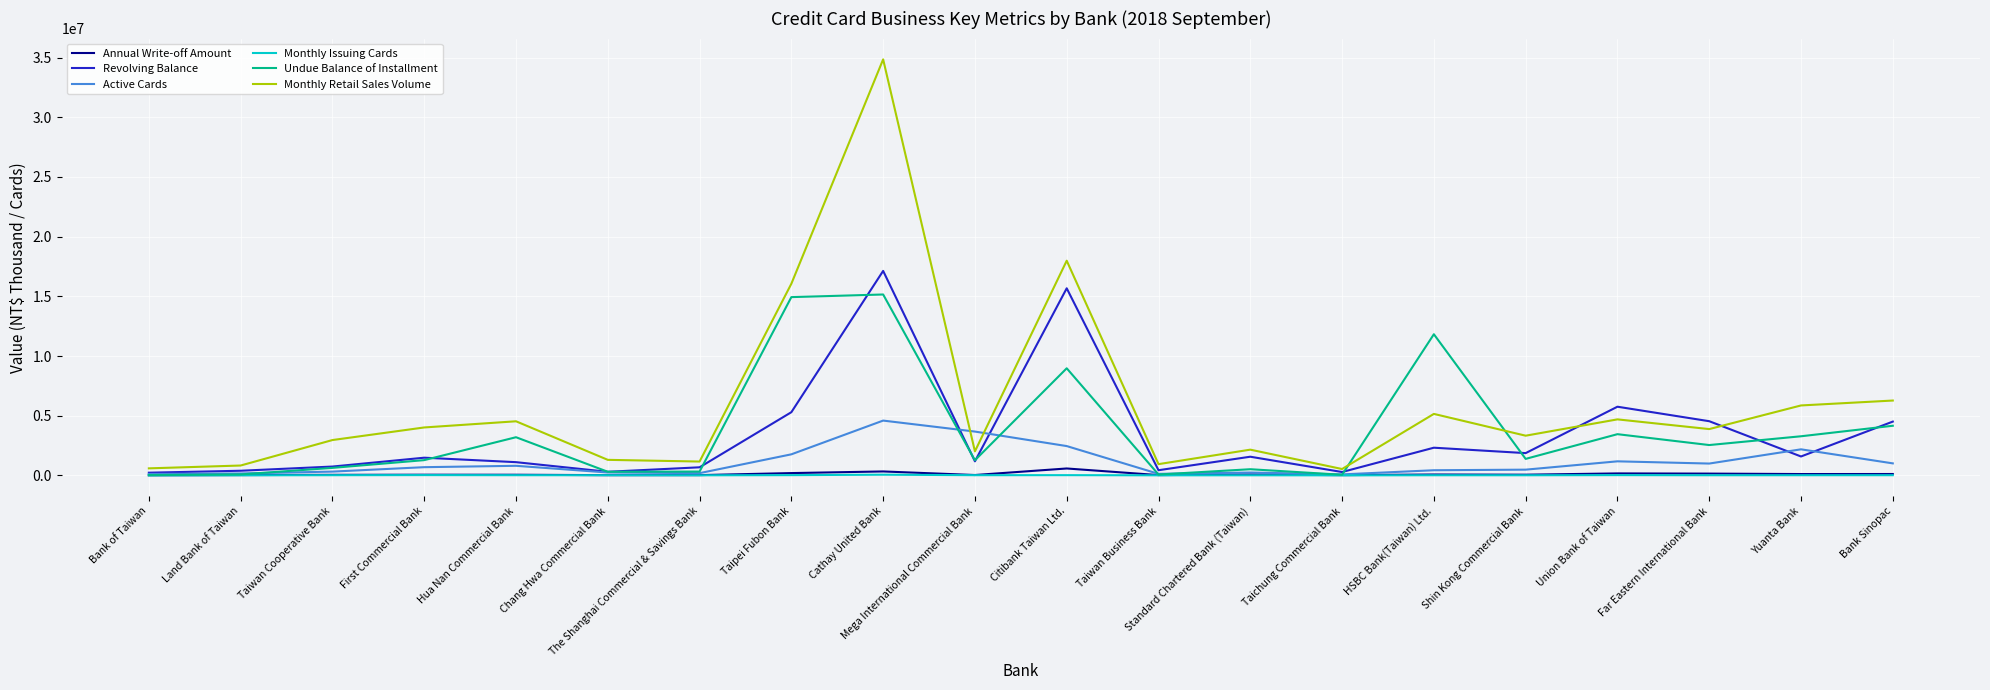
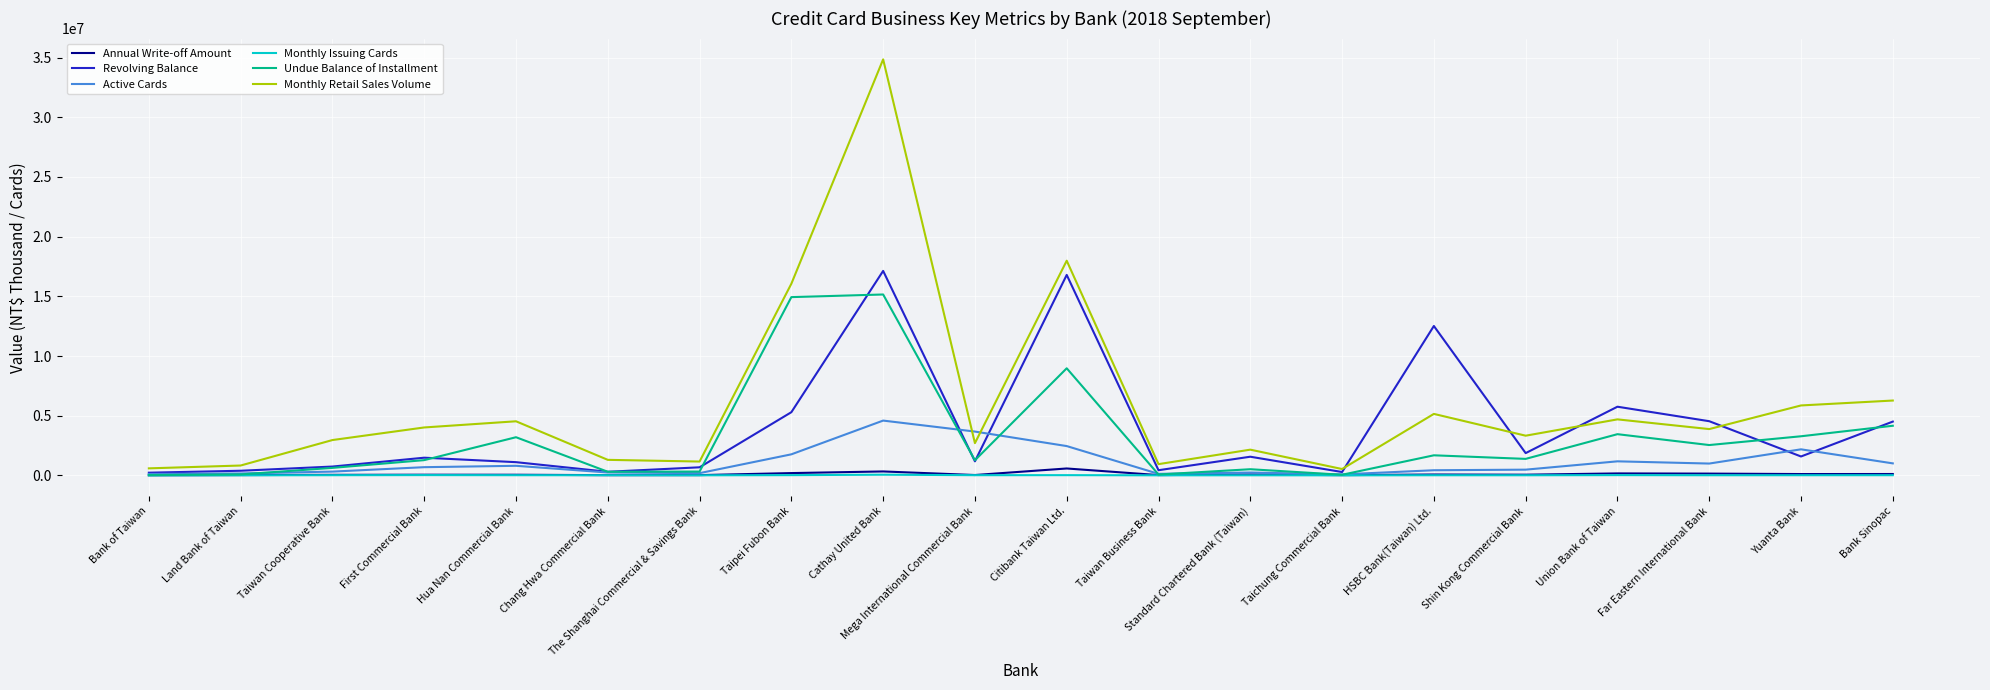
  {
    "Annual Write-off Amount": {
      "Cathay United Bank": 300000,
      "Citibank Taiwan Ltd.": 600000
    },
    "Revolving Balance": {
      "Land Bank of Taiwan": 400000,
      "Hua Nan Commercial Bank": 1100000,
      "The Shanghai Commercial & Savings Bank": 700000,
      "Taipei Fubon Bank": 5300000,
      "Cathay United Bank": 17100000,
-     "Citibank Taiwan Ltd.": 15700000,
+     "Citibank Taiwan Ltd.": 16800000,
      "Taiwan Business Bank": 400000,
      "Standard Chartered Bank (Taiwan)": 1600000,
-     "HSBC Bank(Taiwan) Ltd.": 2300000,
+     "HSBC Bank(Taiwan) Ltd.": 12500000,
      "Shin Kong Commercial Bank": 1900000,
      "Union Bank of Taiwan": 5800000,
      "Far Eastern International Bank": 4500000,
      "Yuanta Bank": 1600000,
      "Bank Sinopac": 4500000
    },
    "Active Cards": {
      "Taiwan Cooperative Bank": 300000,
      "First Commercial Bank": 700000,
      "Hua Nan Commercial Bank": 800000,
      "Taipei Fubon Bank": 1800000,
      "Cathay United Bank": 4600000,
      "Mega International Commercial Bank": 3700000,
      "Citibank Taiwan Ltd.": 2500000,
      "HSBC Bank(Taiwan) Ltd.": 400000,
      "Shin Kong Commercial Bank": 500000,
      "Union Bank of Taiwan": 1200000,
      "Far Eastern International Bank": 1000000,
      "Yuanta Bank": 2200000,
      "Bank Sinopac": 1000000
    },
    "Monthly Issuing Cards": {
      "Cathay United Bank": 100000,
      "Citibank Taiwan Ltd.": 0
    },
    "Undue Balance of Installment": {
      "Hua Nan Commercial Bank": 3200000,
      "Taipei Fubon Bank": 14900000,
      "Cathay United Bank": 15200000,
      "Citibank Taiwan Ltd.": 9000000,
      "Standard Chartered Bank (Taiwan)": 500000,
-     "HSBC Bank(Taiwan) Ltd.": 11800000,
+     "HSBC Bank(Taiwan) Ltd.": 1700000,
      "Shin Kong Commercial Bank": 1400000,
      "Union Bank of Taiwan": 3400000,
      "Far Eastern International Bank": 2500000,
      "Yuanta Bank": 3300000,
      "Bank Sinopac": 4200000
    },
    "Monthly Retail Sales Volume": {
      "Bank of Taiwan": 600000,
      "Land Bank of Taiwan": 800000,
      "Taiwan Cooperative Bank": 3000000,
      "First Commercial Bank": 4000000,
      "Hua Nan Commercial Bank": 4500000,
      "Chang Hwa Commercial Bank": 1300000,
      "The Shanghai Commercial & Savings Bank": 1200000,
      "Taipei Fubon Bank": 16100000,
      "Cathay United Bank": 34900000,
-     "Mega International Commercial Bank": 2000000,
+     "Mega International Commercial Bank": 2700000,
      "Citibank Taiwan Ltd.": 18000000,
      "Taiwan Business Bank": 900000,
      "Standard Chartered Bank (Taiwan)": 2200000,
      "Taichung Commercial Bank": 500000,
      "HSBC Bank(Taiwan) Ltd.": 5100000,
      "Shin Kong Commercial Bank": 3300000,
      "Union Bank of Taiwan": 4700000,
      "Far Eastern International Bank": 3900000,
      "Yuanta Bank": 5900000,
      "Bank Sinopac": 6300000
    }
  }
